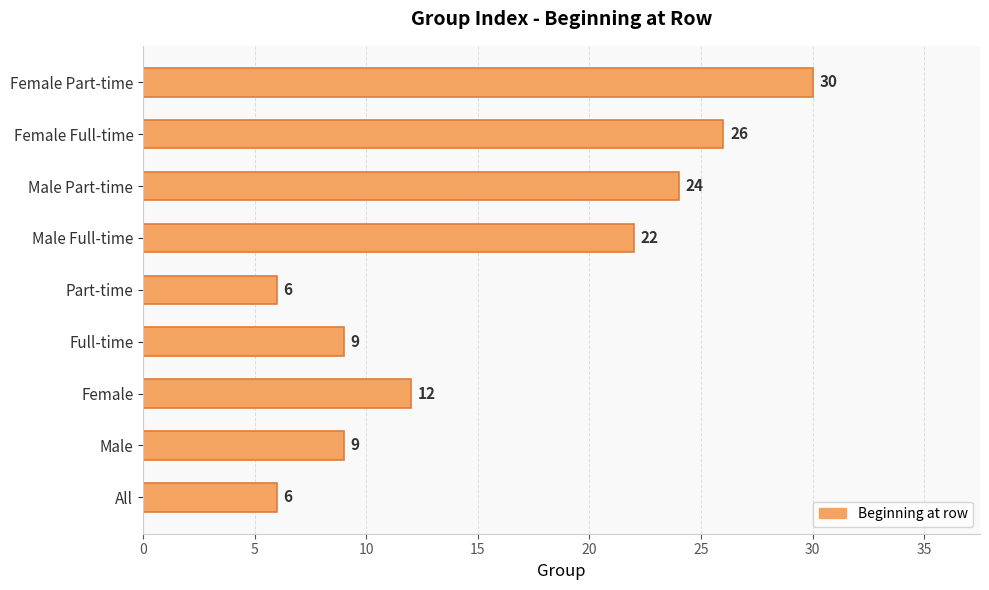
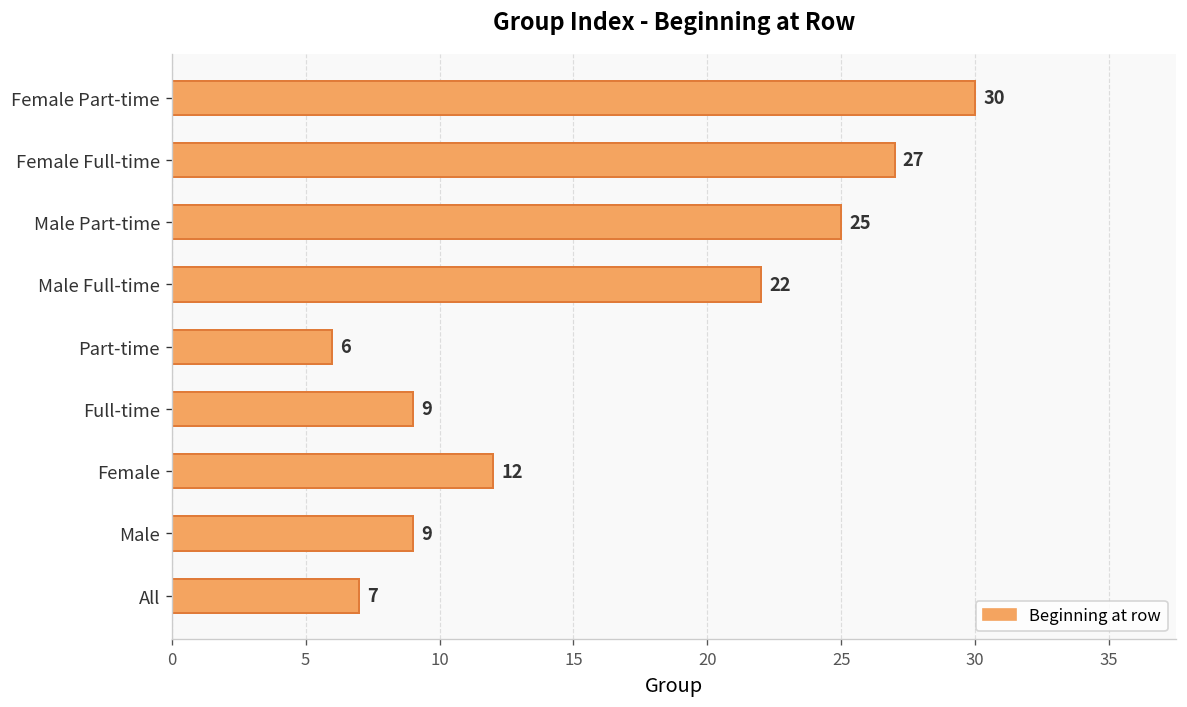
  {
    "Female Part-time": 30,
-   "Female Full-time": 26,
-   "Male Part-time": 24,
+   "Female Full-time": 27,
+   "Male Part-time": 25,
    "Male Full-time": 22,
    "Part-time": 6,
    "Full-time": 9,
    "Female": 12,
    "Male": 9,
-   "All": 6
+   "All": 7
  }
